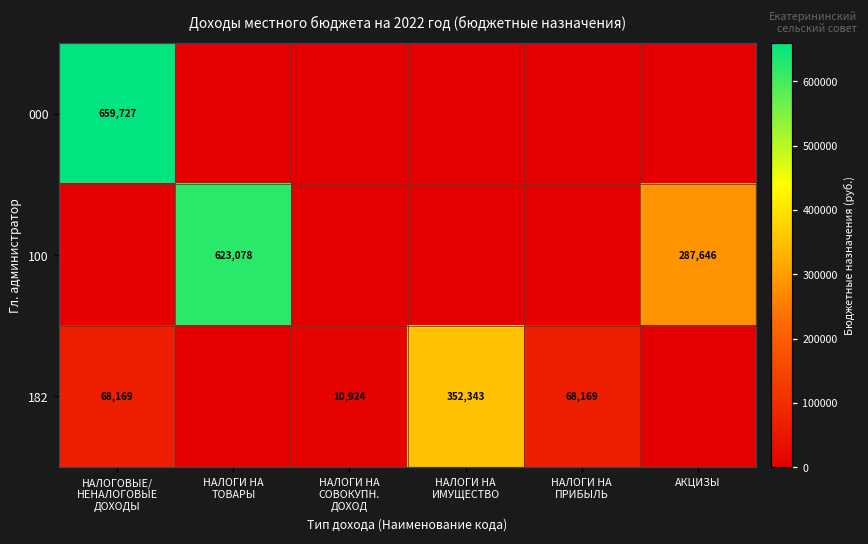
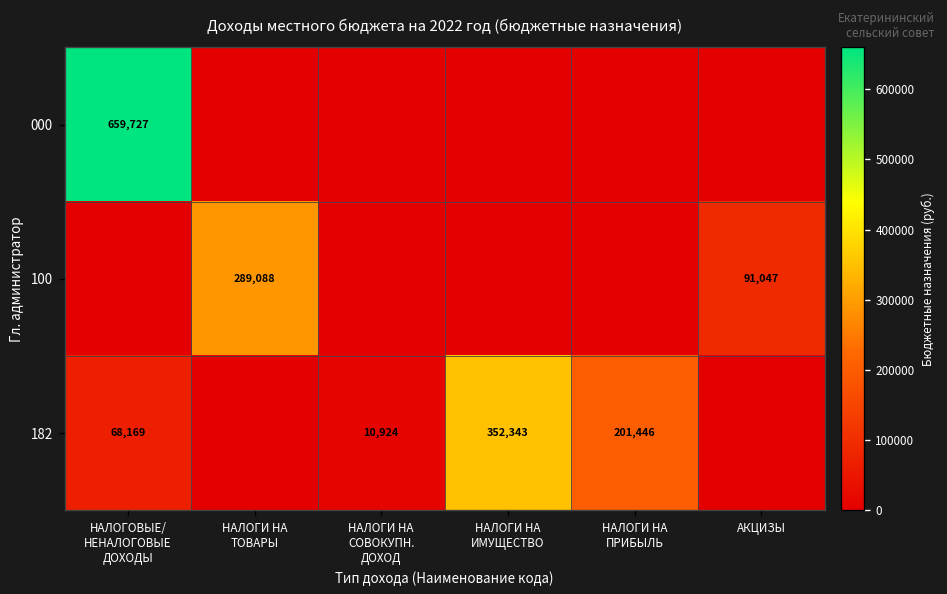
  {
    "000": {
      "НАЛОГОВЫЕ/ НЕНАЛОГОВЫЕ ДОХОДЫ": "659,727"
    },
    "100": {
-     "НАЛОГИ НА ТОВАРЫ": "623,078",
-     "АКЦИЗЫ": "287,646"
+     "НАЛОГИ НА ТОВАРЫ": "289,088",
+     "АКЦИЗЫ": "91,047"
    },
    "182": {
      "НАЛОГОВЫЕ/ НЕНАЛОГОВЫЕ ДОХОДЫ": "68,169",
      "НАЛОГИ НА СОВОКУПН. ДОХОД": "10,924",
      "НАЛОГИ НА ИМУЩЕСТВО": "352,343",
-     "НАЛОГИ НА ПРИБЫЛЬ": "68,169"
+     "НАЛОГИ НА ПРИБЫЛЬ": "201,446"
    }
  }
